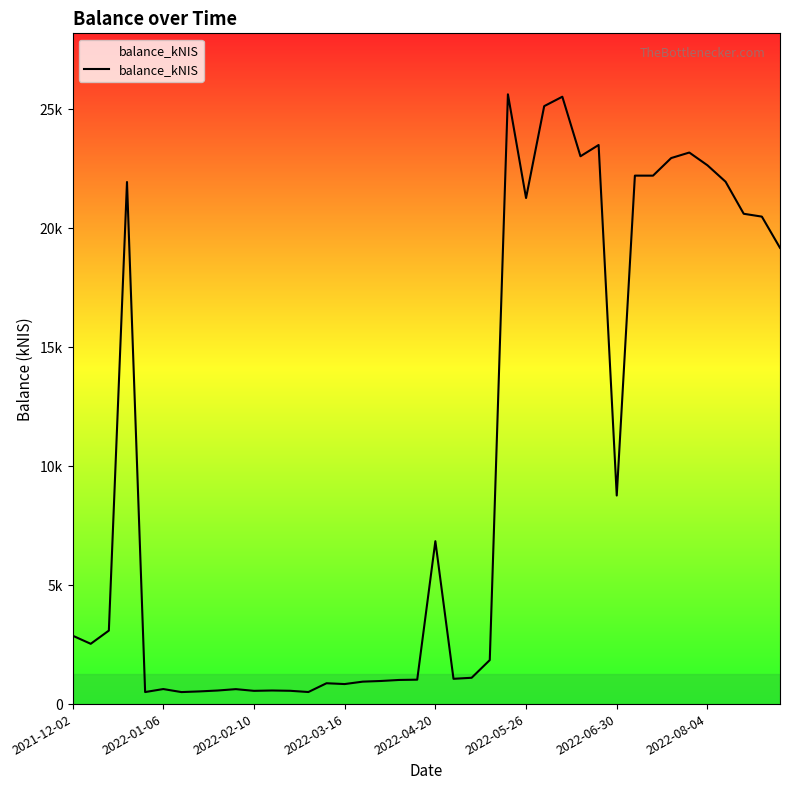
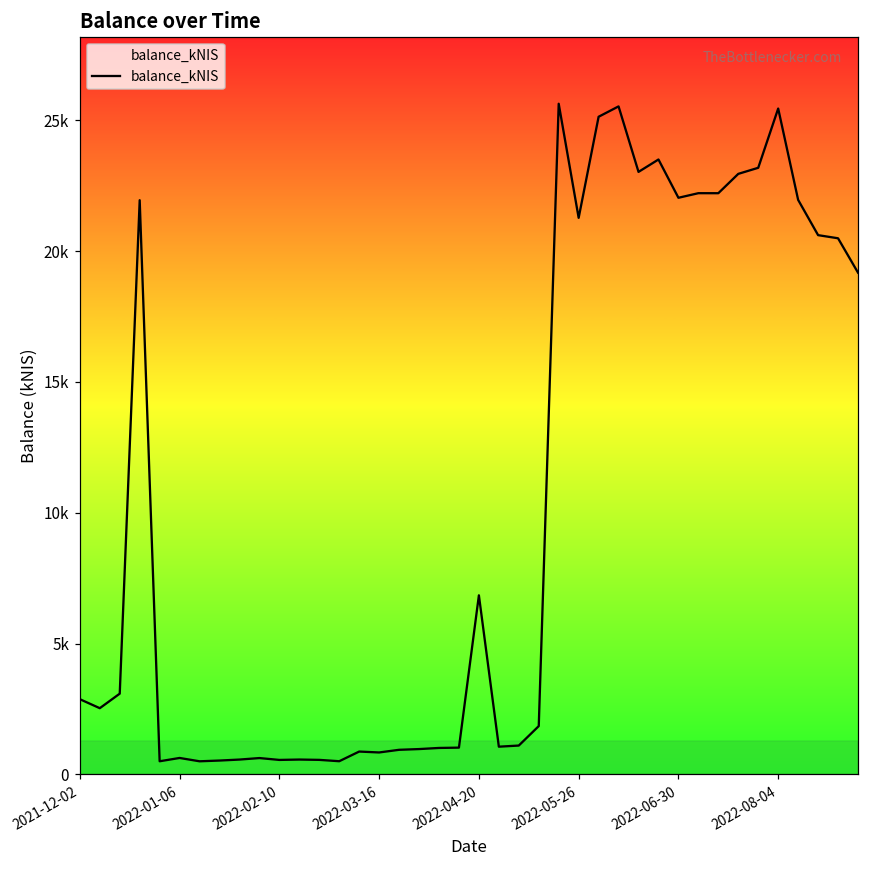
  {
    "2021-12-02": 2900,
    "2022-04-20": 6800,
    "2022-05-26": 21300,
-   "2022-06-30": 8800,
-   "2022-08-04": 22600
+   "2022-06-30": 22000,
+   "2022-08-04": 25400
  }
